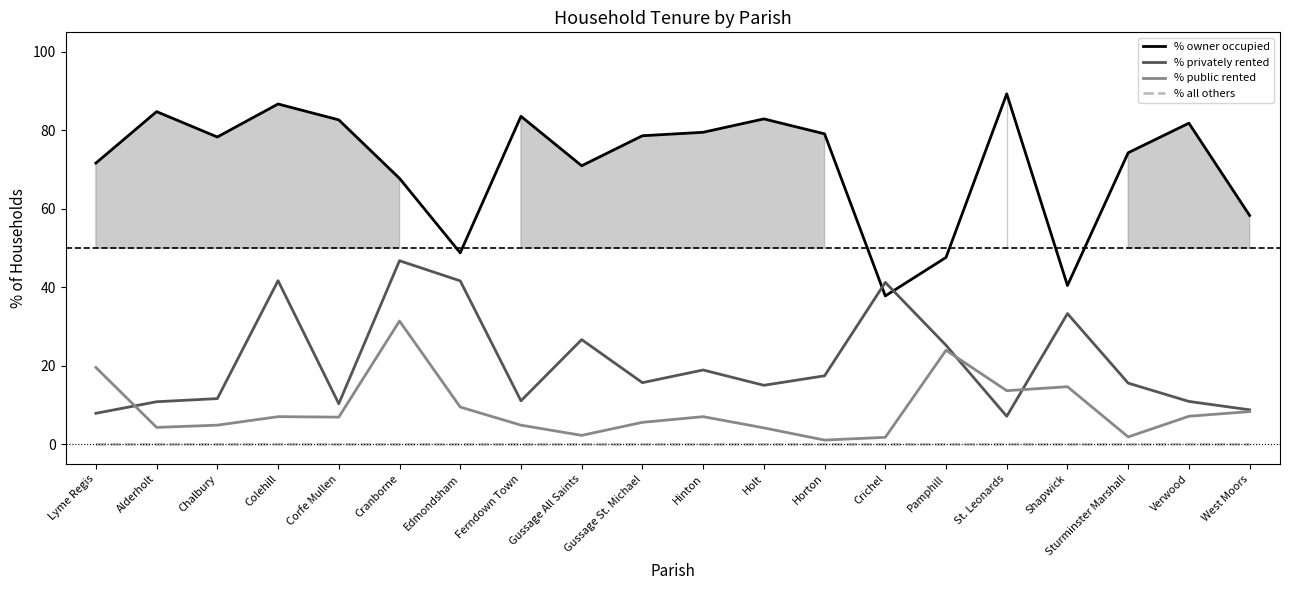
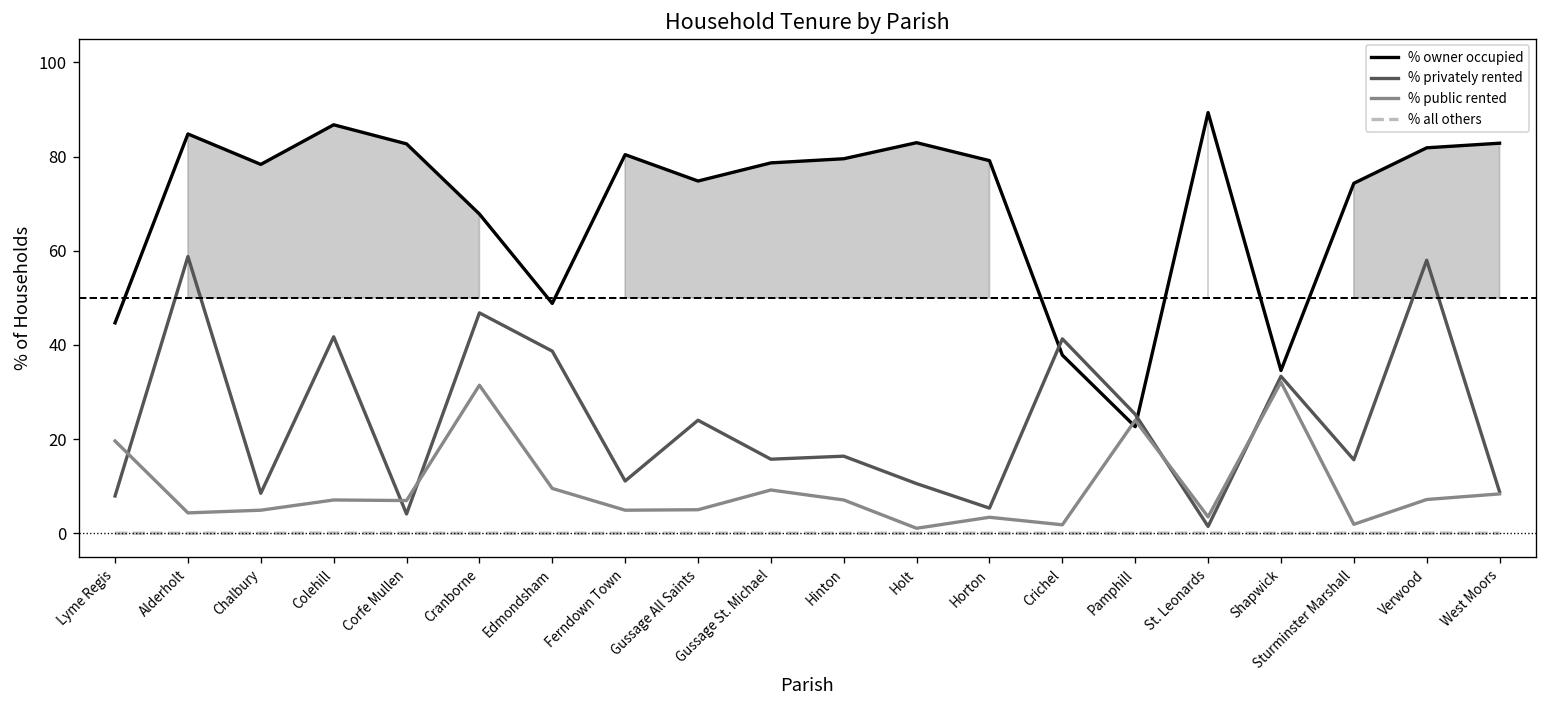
  {
    "% owner occupied": {
-     "Lyme Regis": 72,
+     "Lyme Regis": 45,
      "Alderholt": 85,
      "Chalbury": 78,
      "Colehill": 87,
      "Corfe Mullen": 83,
      "Cranborne": 68,
      "Edmondsham": 49,
-     "Ferndown Town": 84,
-     "Gussage All Saints": 71,
+     "Ferndown Town": 80,
+     "Gussage All Saints": 75,
      "Gussage St. Michael": 79,
      "Hinton": 80,
      "Holt": 83,
      "Horton": 79,
      "Crichel": 38,
-     "Pamphill": 48,
+     "Pamphill": 23,
      "St. Leonards": 89,
-     "Shapwick": 40,
+     "Shapwick": 35,
      "Sturminster Marshall": 74,
      "Verwood": 82,
-     "West Moors": 58
+     "West Moors": 83
    },
    "% privately rented": {
      "Lyme Regis": 8,
-     "Alderholt": 11,
-     "Chalbury": 12,
+     "Alderholt": 59,
+     "Chalbury": 8,
      "Colehill": 42,
-     "Corfe Mullen": 10,
+     "Corfe Mullen": 4,
      "Cranborne": 47,
-     "Edmondsham": 42,
+     "Edmondsham": 39,
      "Ferndown Town": 11,
-     "Gussage All Saints": 27,
+     "Gussage All Saints": 24,
      "Gussage St. Michael": 16,
-     "Hinton": 19,
-     "Holt": 15,
-     "Horton": 17,
+     "Hinton": 16,
+     "Holt": 11,
+     "Horton": 5,
      "Crichel": 41,
      "Pamphill": 25,
-     "St. Leonards": 7,
+     "St. Leonards": 1,
      "Shapwick": 33,
      "Sturminster Marshall": 16,
-     "Verwood": 11
+     "Verwood": 58
    },
    "% public rented": {
      "Lyme Regis": 20,
      "Alderholt": 4,
      "Chalbury": 5,
      "Colehill": 7,
      "Corfe Mullen": 7,
      "Cranborne": 31,
      "Edmondsham": 10,
      "Ferndown Town": 5,
-     "Gussage All Saints": 2,
-     "Gussage St. Michael": 6,
+     "Gussage All Saints": 5,
+     "Gussage St. Michael": 9,
      "Hinton": 7,
-     "Holt": 4,
-     "Horton": 1,
+     "Holt": 1,
+     "Horton": 3,
      "Crichel": 2,
      "Pamphill": 24,
-     "St. Leonards": 14,
-     "Shapwick": 15,
+     "St. Leonards": 3,
+     "Shapwick": 32,
      "Sturminster Marshall": 2,
      "Verwood": 7
    },
    "% all others": {
      "Lyme Regis": 0,
      "Alderholt": 0,
      "Chalbury": 0,
      "Colehill": 0,
      "Corfe Mullen": 0,
      "Cranborne": 0,
      "Edmondsham": 0,
      "Ferndown Town": 0,
      "Gussage All Saints": 0,
      "Gussage St. Michael": 0,
      "Hinton": 0,
      "Holt": 0,
      "Horton": 0,
      "Crichel": 0,
      "Pamphill": 0,
      "St. Leonards": 0,
      "Shapwick": 0,
      "Sturminster Marshall": 0,
      "Verwood": 0,
      "West Moors": 0
    }
  }
